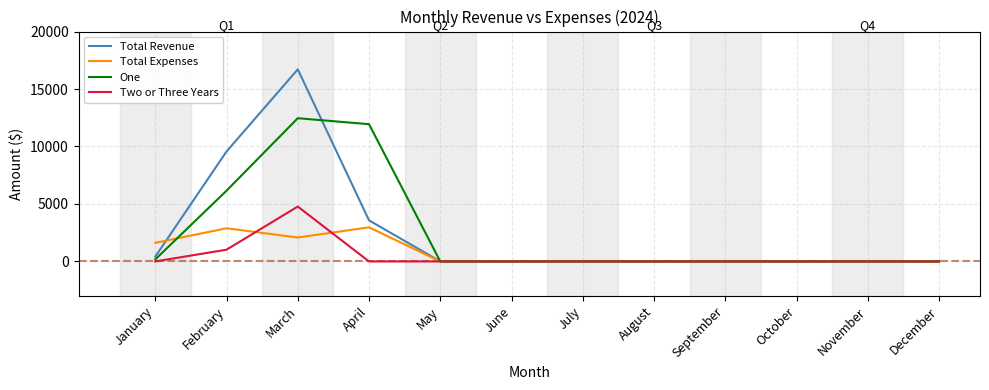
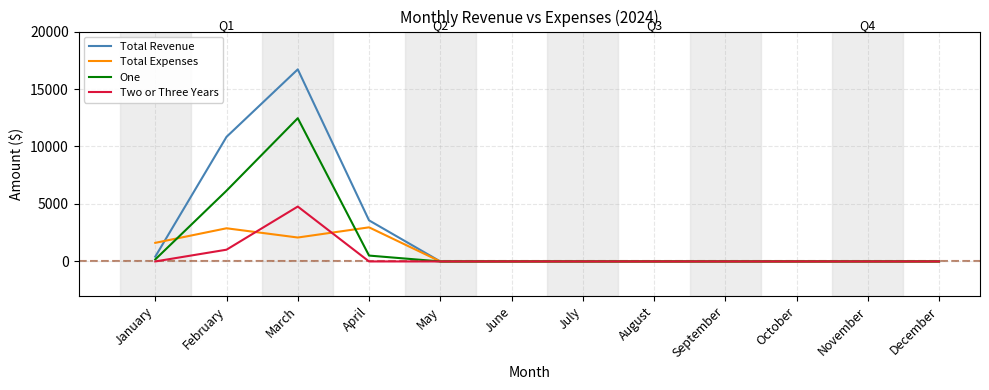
  {
    "Total Revenue": {
      "January": 400,
-     "February": 9600,
+     "February": 10800,
      "March": 16700,
      "April": 3600
    },
    "Total Expenses": {
      "January": 1600,
      "February": 2900,
      "March": 2100,
      "April": 3000
    },
    "One": {
      "February": 6200,
      "March": 12500,
-     "April": 11900
+     "April": 500
    },
    "Two or Three Years": {
      "February": 1000,
      "March": 4800,
      "April": 0
    }
  }
